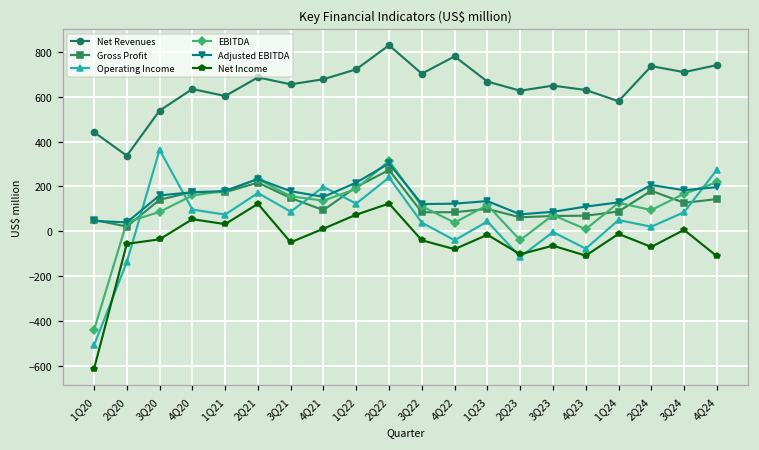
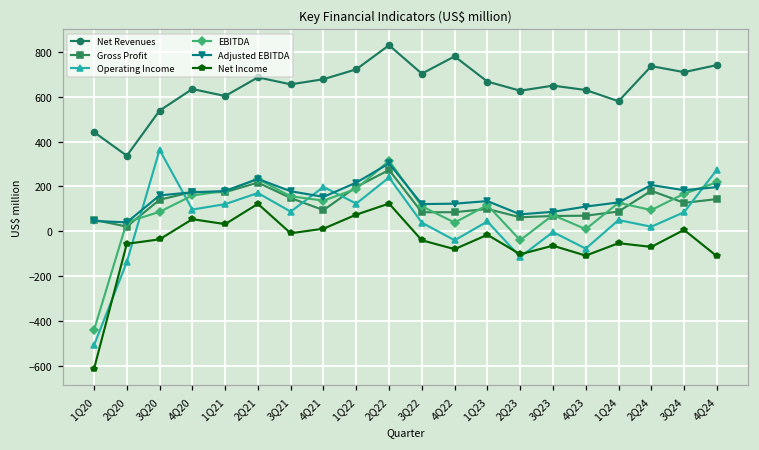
  {
    "Operating Income": {
      "1Q20": -510,
      "2Q20": -140,
      "3Q20": 360,
      "4Q20": 100,
-     "1Q21": 70,
+     "1Q21": 120,
      "2Q21": 170,
      "3Q21": 90,
      "4Q21": 200,
      "1Q22": 120,
      "2Q22": 240,
      "3Q22": 40,
      "4Q22": -40,
      "1Q23": 40,
      "3Q23": 0,
      "4Q23": -80,
      "1Q24": 50,
      "2Q24": 20,
      "3Q24": 80,
      "4Q24": 270
    },
    "Net Income": {
      "1Q20": -610,
      "2Q20": -60,
      "3Q20": -40,
      "4Q20": 50,
      "1Q21": 30,
      "2Q21": 120,
-     "3Q21": -50,
+     "3Q21": -10,
      "4Q21": 10,
      "1Q22": 70,
      "2Q22": 120,
      "3Q22": -40,
      "4Q22": -80,
      "1Q23": -20,
      "3Q23": -60,
      "4Q23": -110,
-     "1Q24": -10,
+     "1Q24": -50,
      "2Q24": -70,
      "3Q24": 10,
      "4Q24": -110
    }
  }
